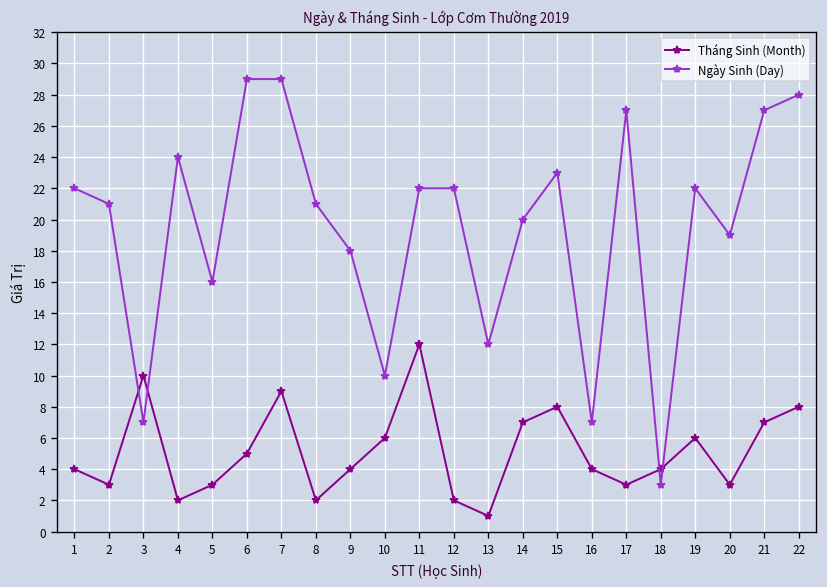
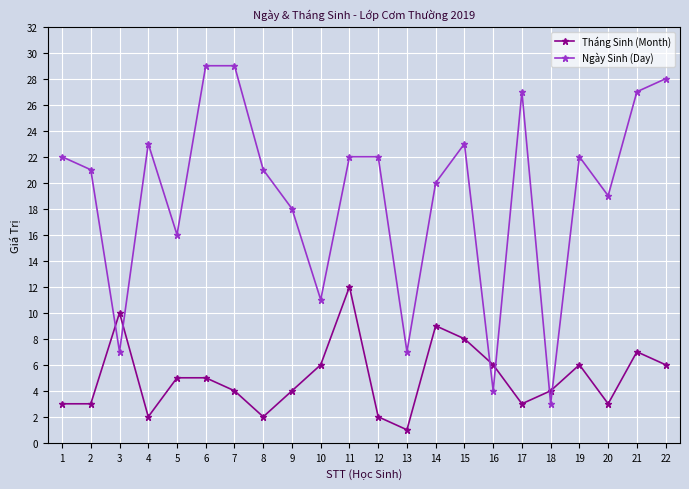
  {
    "Tháng Sinh (Month)": {
-     "1": 4,
+     "1": 3,
      "2": 3,
      "3": 10,
      "4": 2,
-     "5": 3,
+     "5": 5,
      "6": 5,
-     "7": 9,
+     "7": 4,
      "8": 2,
      "9": 4,
      "10": 6,
      "11": 12,
      "12": 2,
      "13": 1,
-     "14": 7,
+     "14": 9,
      "15": 8,
-     "16": 4,
+     "16": 6,
      "17": 3,
      "18": 4,
      "19": 6,
      "20": 3,
      "21": 7,
-     "22": 8
+     "22": 6
    },
    "Ngày Sinh (Day)": {
      "1": 22,
      "2": 21,
      "3": 7,
-     "4": 24,
+     "4": 23,
      "5": 16,
      "6": 29,
      "7": 29,
      "8": 21,
      "9": 18,
-     "10": 10,
+     "10": 11,
      "11": 22,
      "12": 22,
-     "13": 12,
+     "13": 7,
      "14": 20,
      "15": 23,
-     "16": 7,
+     "16": 4,
      "17": 27,
      "18": 3,
      "19": 22,
      "20": 19,
      "21": 27,
      "22": 28
    }
  }
